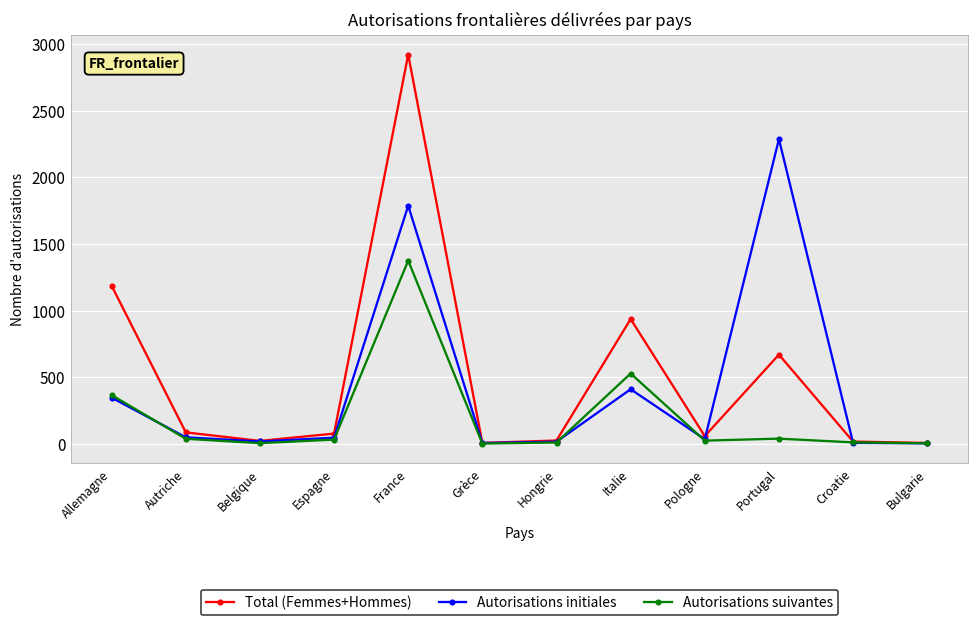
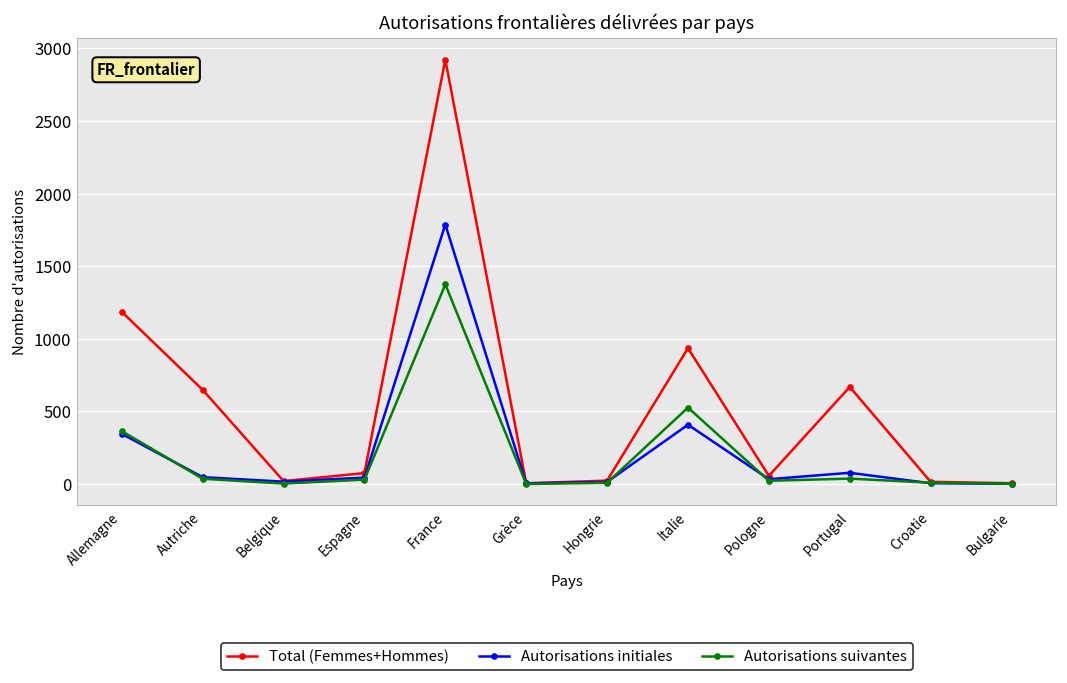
  {
    "Total (Femmes+Hommes)": {
      "Allemagne": 1190,
-     "Autriche": 90,
+     "Autriche": 650,
      "Espagne": 80,
      "France": 2920,
      "Italie": 940,
      "Pologne": 60,
      "Portugal": 670
    },
    "Autorisations initiales": {
      "France": 1790,
      "Italie": 410,
-     "Portugal": 2290
+     "Portugal": 80
    },
    "Autorisations suivantes": {
      "France": 1380,
      "Italie": 530,
      "Portugal": 40
    }
  }
